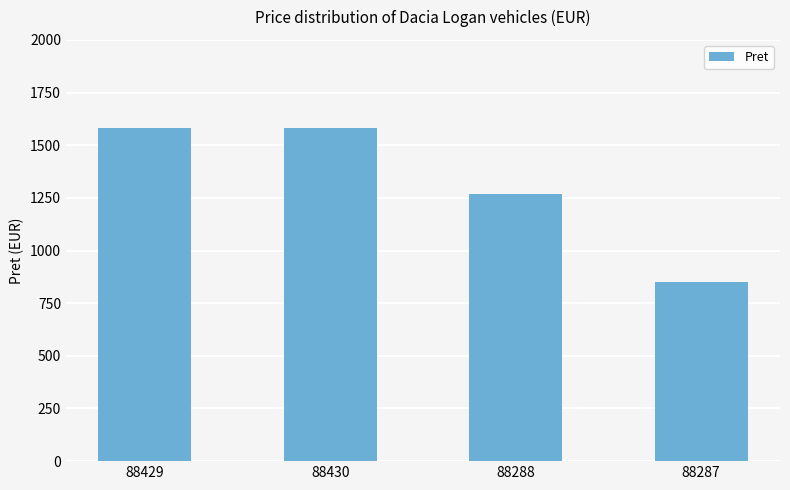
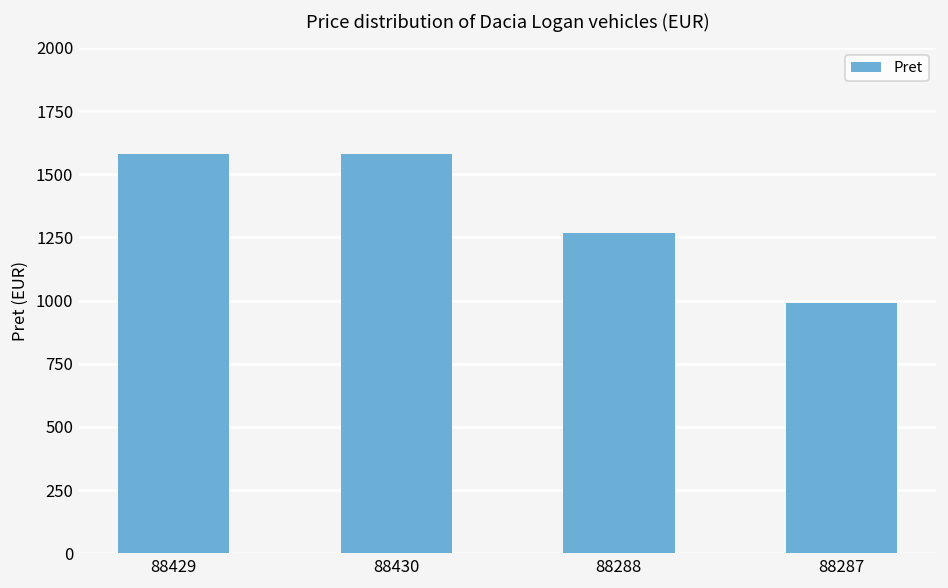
  {
    "88429": 1580,
    "88430": 1580,
    "88288": 1270,
-   "88287": 850
+   "88287": 990
  }
